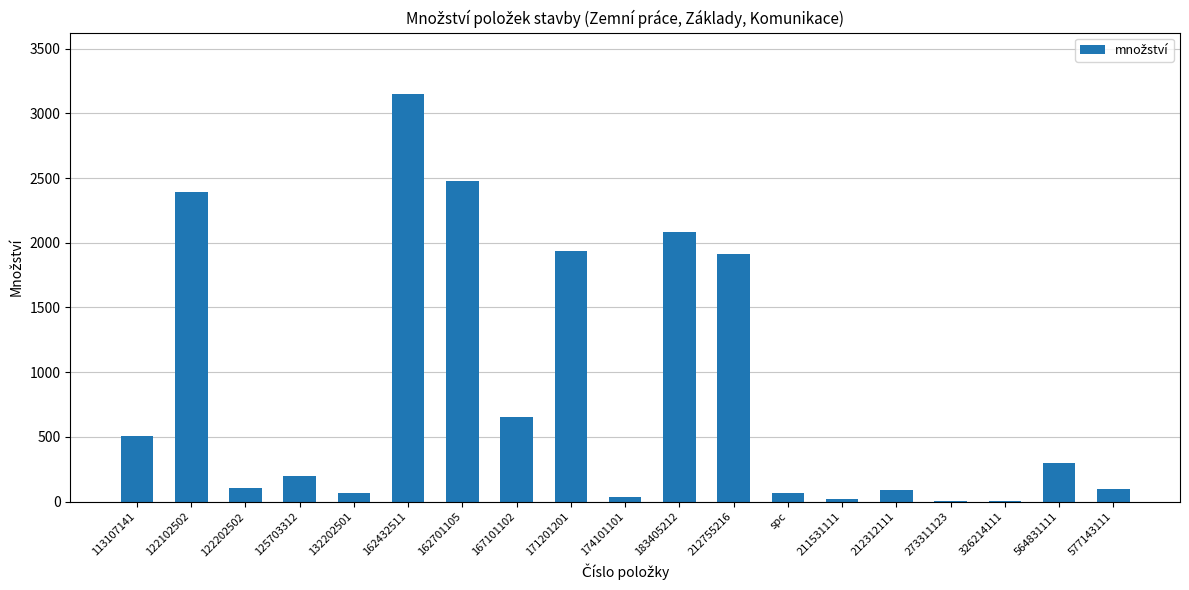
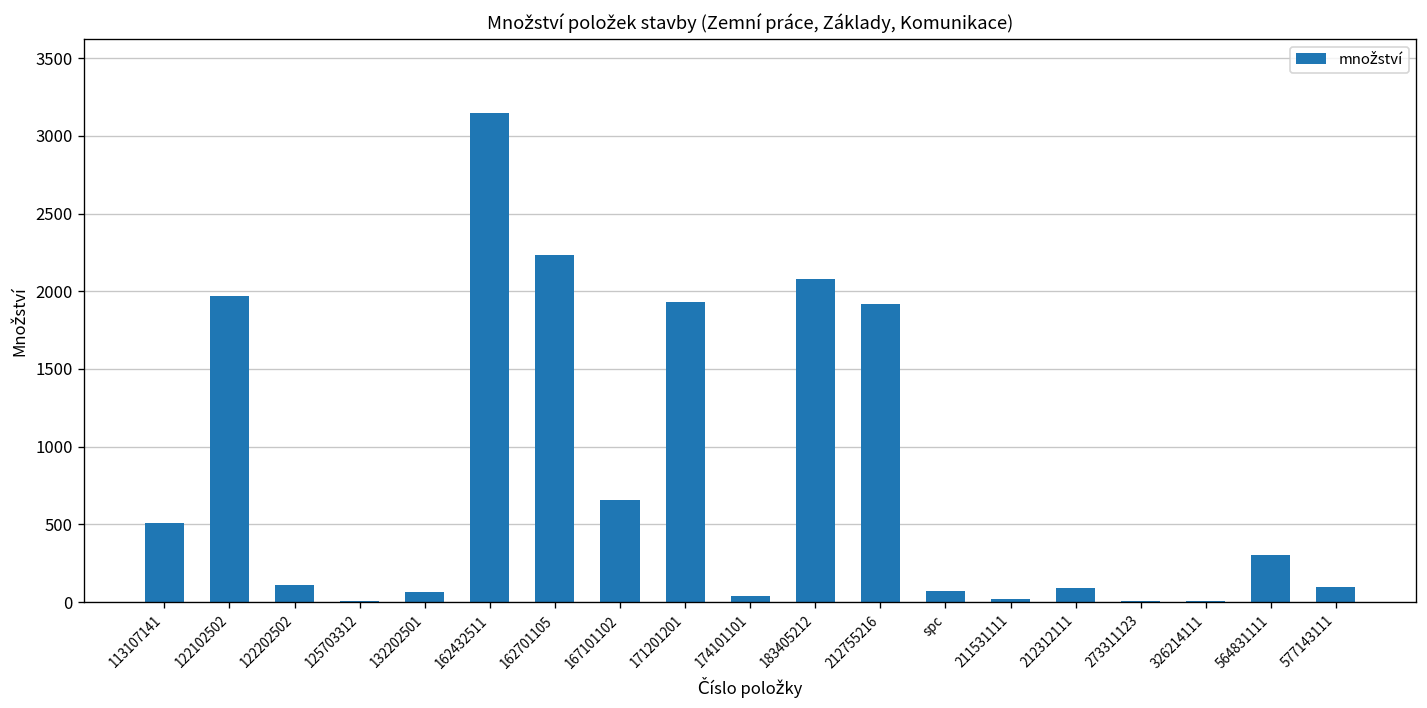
  {
    "113107141": 510,
-   "122102502": 2390,
+   "122102502": 1970,
    "122202502": 110,
-   "125703312": 200,
+   "125703312": 10,
    "132202501": 60,
    "162432511": 3150,
-   "162701105": 2480,
+   "162701105": 2240,
    "167101102": 660,
    "171201201": 1930,
    "174101101": 40,
    "183405212": 2080,
    "212755216": 1920,
    "spc": 70,
    "211531111": 20,
    "212312111": 90,
    "564831111": 300,
    "577143111": 100
  }
